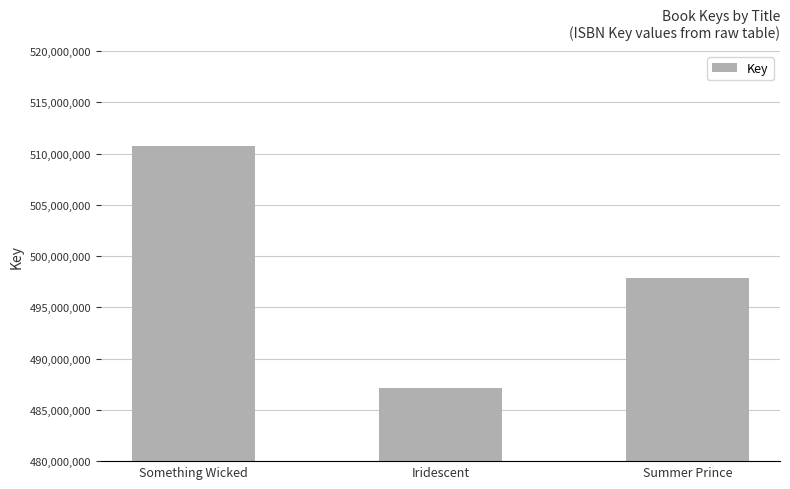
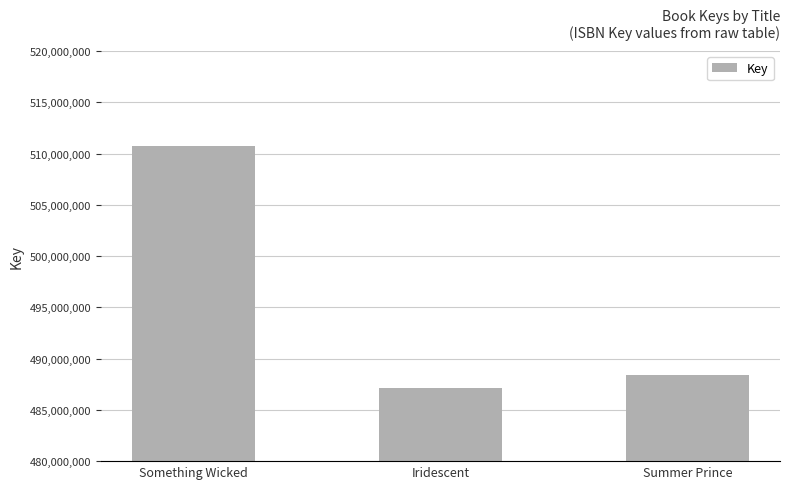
  {
    "Something Wicked": "510,700,000",
    "Iridescent": "487,200,000",
-   "Summer Prince": "497,900,000"
+   "Summer Prince": "488,400,000"
  }
